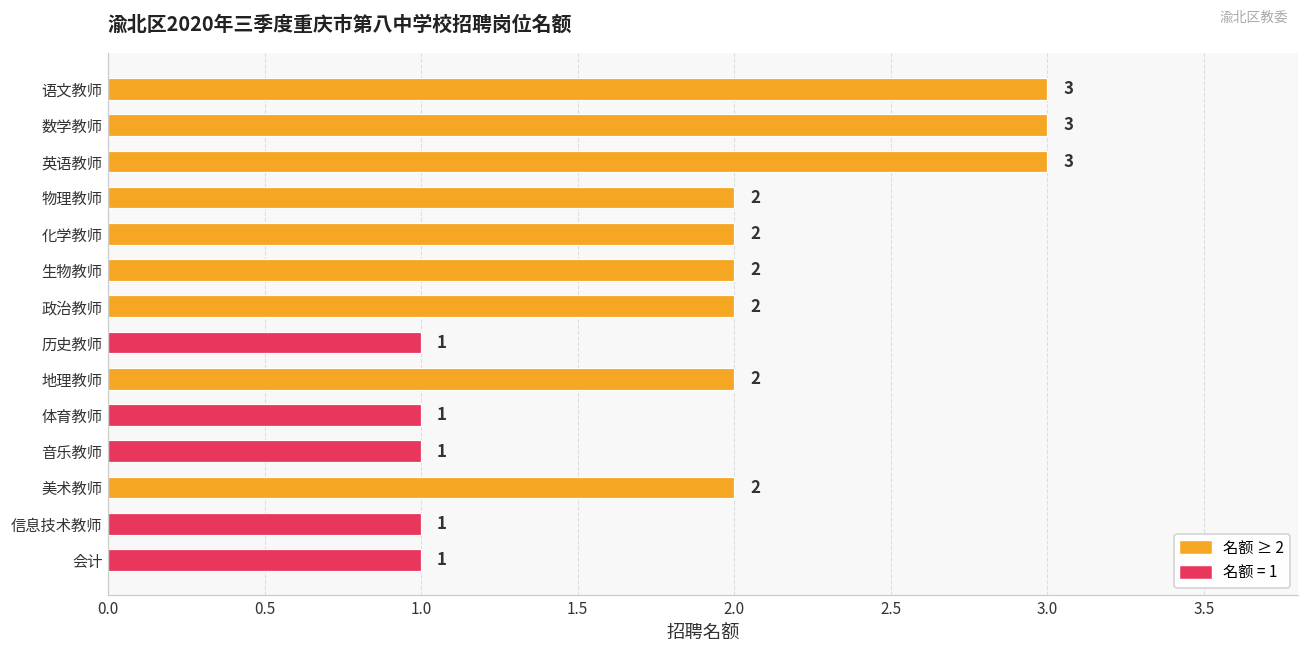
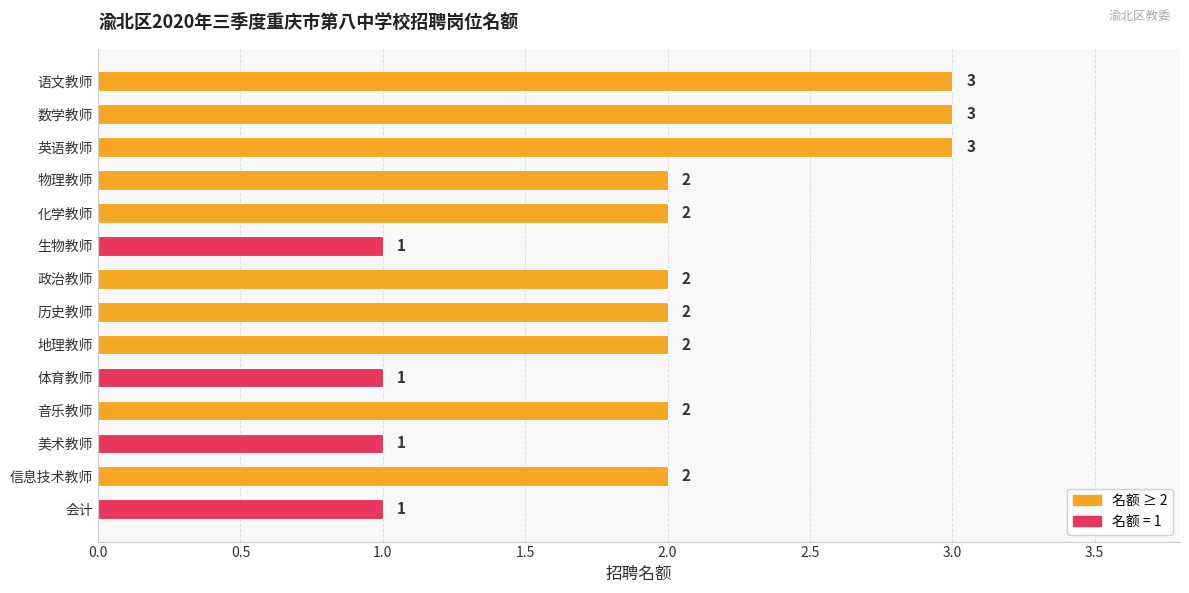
  {
    "语文教师": 3,
    "数学教师": 3,
    "英语教师": 3,
    "物理教师": 2,
    "化学教师": 2,
-   "生物教师": 2,
+   "生物教师": 1,
    "政治教师": 2,
-   "历史教师": 1,
+   "历史教师": 2,
    "地理教师": 2,
    "体育教师": 1,
-   "音乐教师": 1,
-   "美术教师": 2,
-   "信息技术教师": 1,
+   "音乐教师": 2,
+   "美术教师": 1,
+   "信息技术教师": 2,
    "会计": 1
  }
